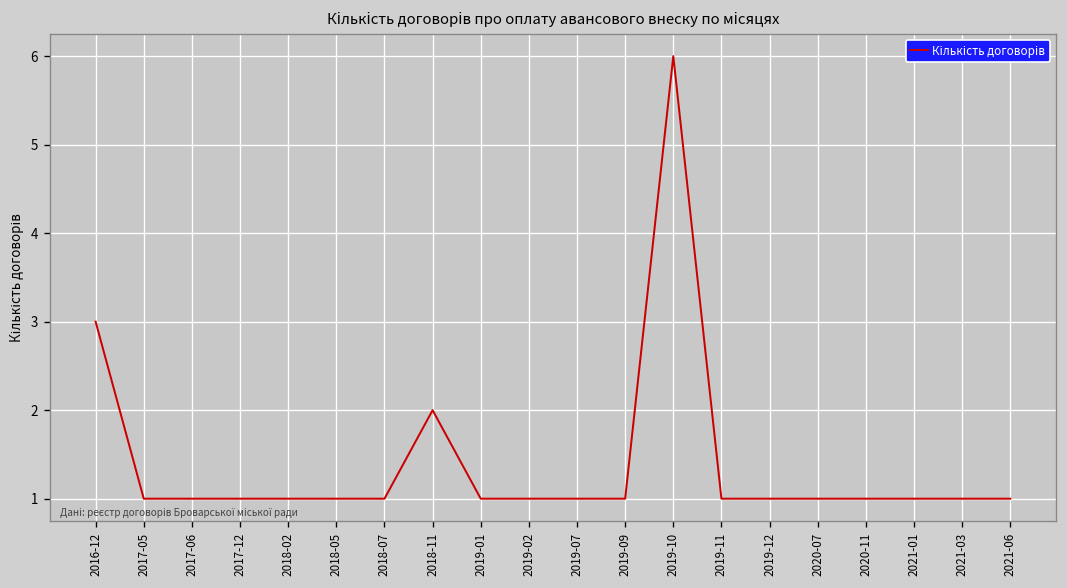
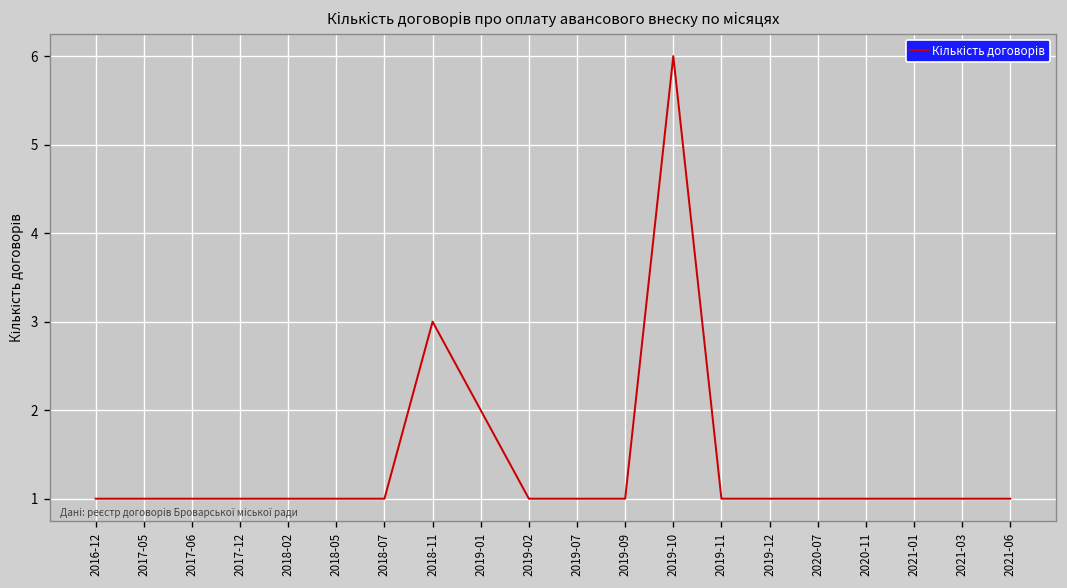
  {
-   "2016-12": 3,
+   "2016-12": 1,
    "2017-05": 1,
    "2017-06": 1,
    "2017-12": 1,
    "2018-02": 1,
    "2018-05": 1,
    "2018-07": 1,
-   "2018-11": 2,
-   "2019-01": 1,
+   "2018-11": 3,
+   "2019-01": 2,
    "2019-02": 1,
    "2019-07": 1,
    "2019-09": 1,
    "2019-10": 6,
    "2019-11": 1,
    "2019-12": 1,
    "2020-07": 1,
    "2020-11": 1,
    "2021-01": 1,
    "2021-03": 1,
    "2021-06": 1
  }
